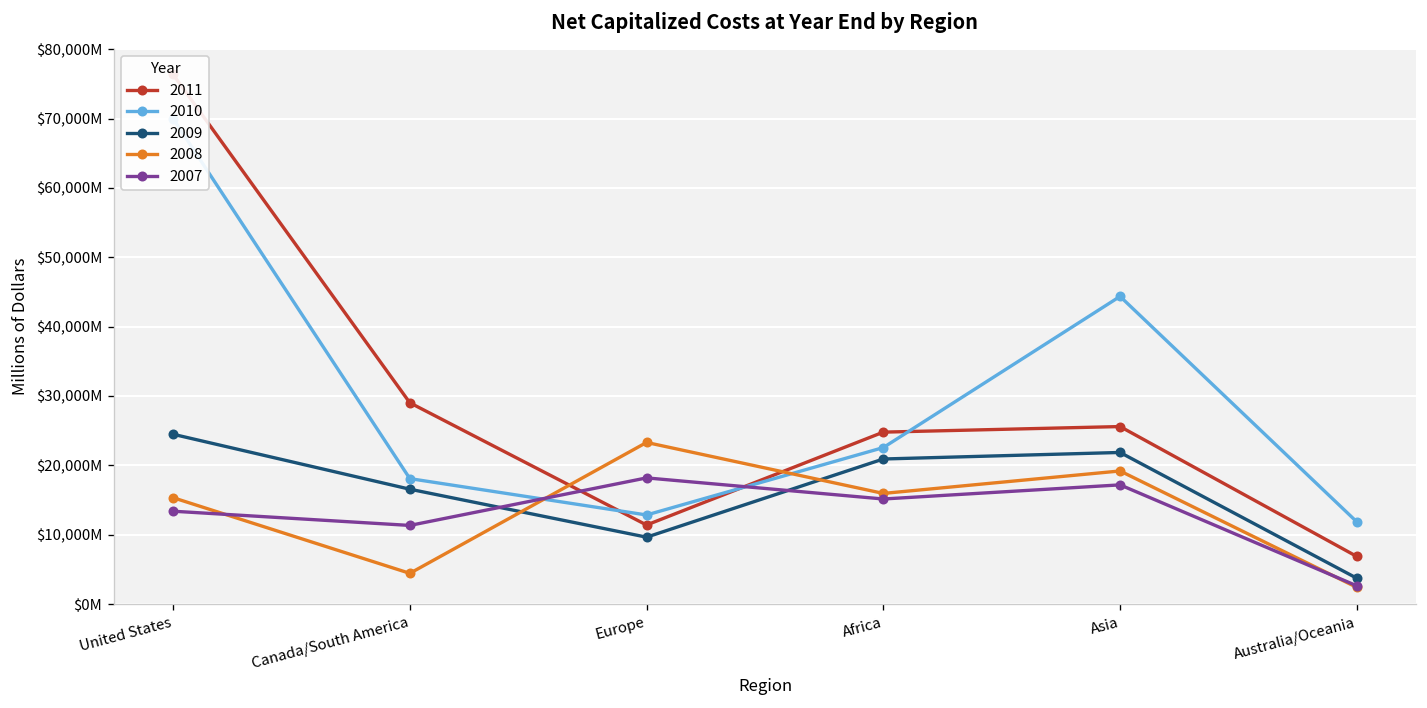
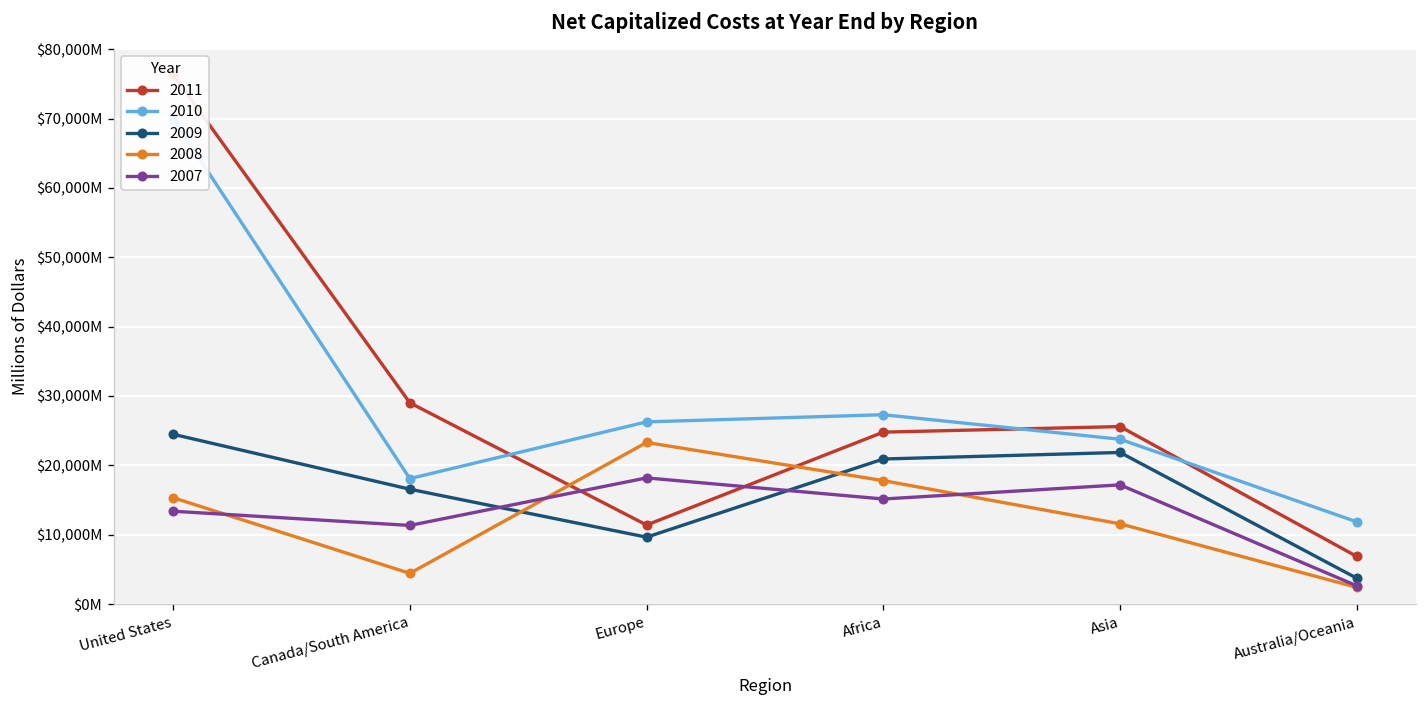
  {
    "2011": {
      "Canada/South America": "$29,000,000,000",
      "Europe": "$11,000,000,000",
      "Africa": "$25,000,000,000",
      "Asia": "$26,000,000,000",
      "Australia/Oceania": "$7,000,000,000"
    },
    "2010": {
      "Canada/South America": "$18,000,000,000",
-     "Europe": "$13,000,000,000",
-     "Africa": "$23,000,000,000",
-     "Asia": "$44,000,000,000",
+     "Europe": "$26,000,000,000",
+     "Africa": "$27,000,000,000",
+     "Asia": "$24,000,000,000",
      "Australia/Oceania": "$12,000,000,000"
    },
    "2009": {
      "United States": "$24,000,000,000",
      "Canada/South America": "$17,000,000,000",
      "Europe": "$10,000,000,000",
      "Africa": "$21,000,000,000",
      "Asia": "$22,000,000,000",
      "Australia/Oceania": "$4,000,000,000"
    },
    "2008": {
      "United States": "$15,000,000,000",
      "Canada/South America": "$4,000,000,000",
      "Europe": "$23,000,000,000",
-     "Africa": "$16,000,000,000",
-     "Asia": "$19,000,000,000"
+     "Africa": "$18,000,000,000",
+     "Asia": "$12,000,000,000"
    },
    "2007": {
      "United States": "$13,000,000,000",
      "Canada/South America": "$11,000,000,000",
      "Europe": "$18,000,000,000",
      "Africa": "$15,000,000,000",
      "Asia": "$17,000,000,000"
    }
  }
